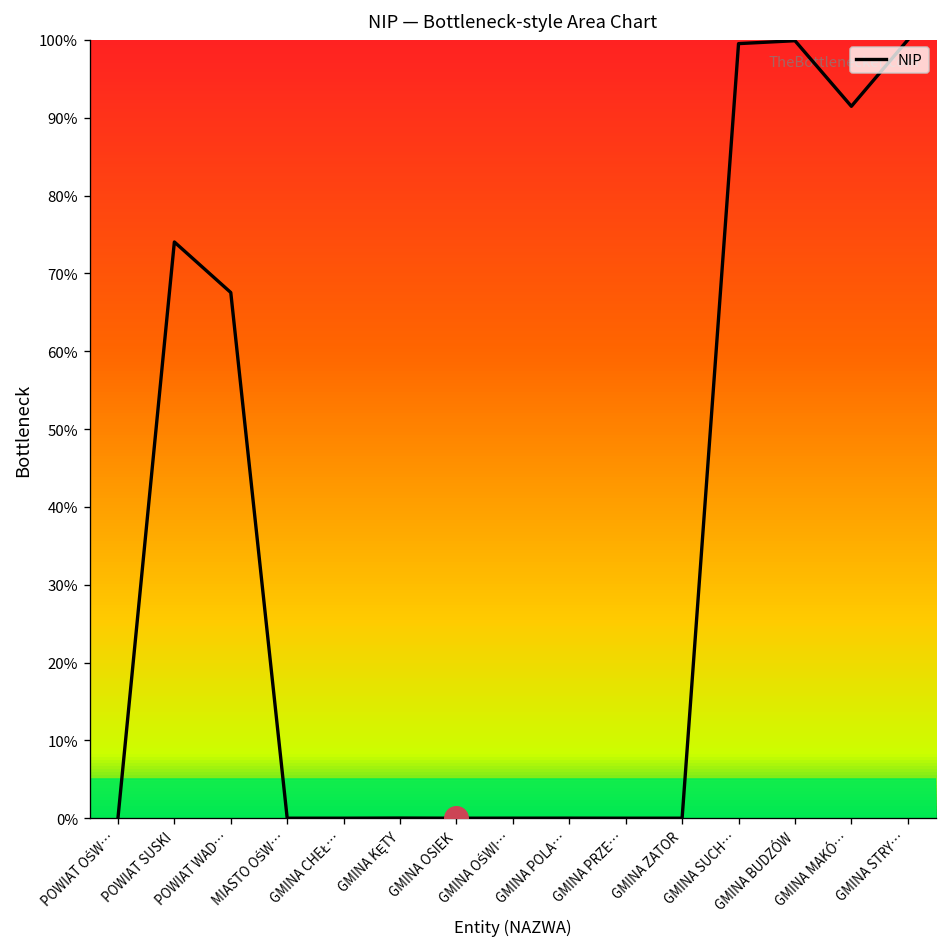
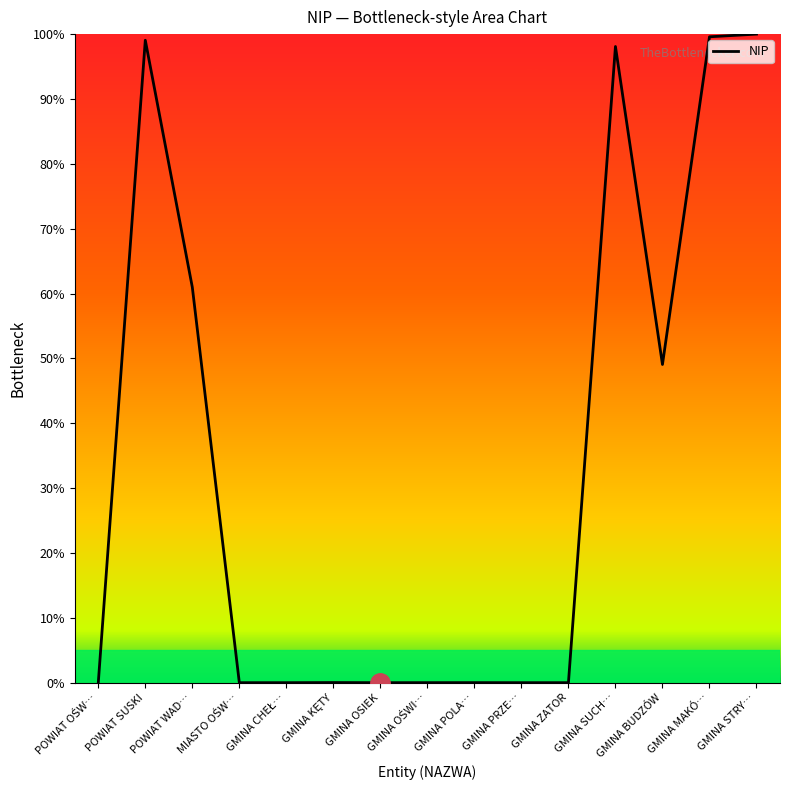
  {
    "NIP": {
-     "POWIAT SUSKI": "74%",
-     "POWIAT WAD…": "68%",
-     "GMINA SUCH…": "100%",
-     "GMINA BUDZÓW": "100%",
-     "GMINA MAKÓ…": "91%",
+     "POWIAT SUSKI": "99%",
+     "POWIAT WAD…": "61%",
+     "GMINA SUCH…": "98%",
+     "GMINA BUDZÓW": "49%",
+     "GMINA MAKÓ…": "100%",
      "GMINA STRY…": "100%"
    }
  }
